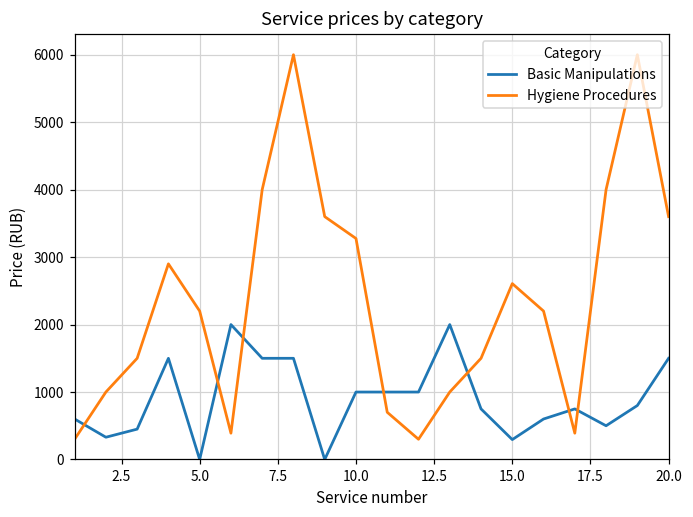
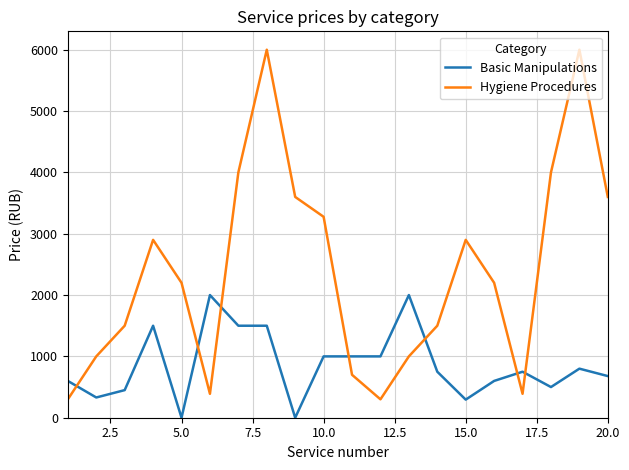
  {
    "Basic Manipulations": {
      "5.0": 0,
      "10.0": 1000,
      "15.0": 300,
-     "20.0": 1500
+     "20.0": 700
    },
    "Hygiene Procedures": {
      "5.0": 2200,
      "10.0": 3300,
-     "15.0": 2600,
+     "15.0": 2900,
      "20.0": 3600
    }
  }
